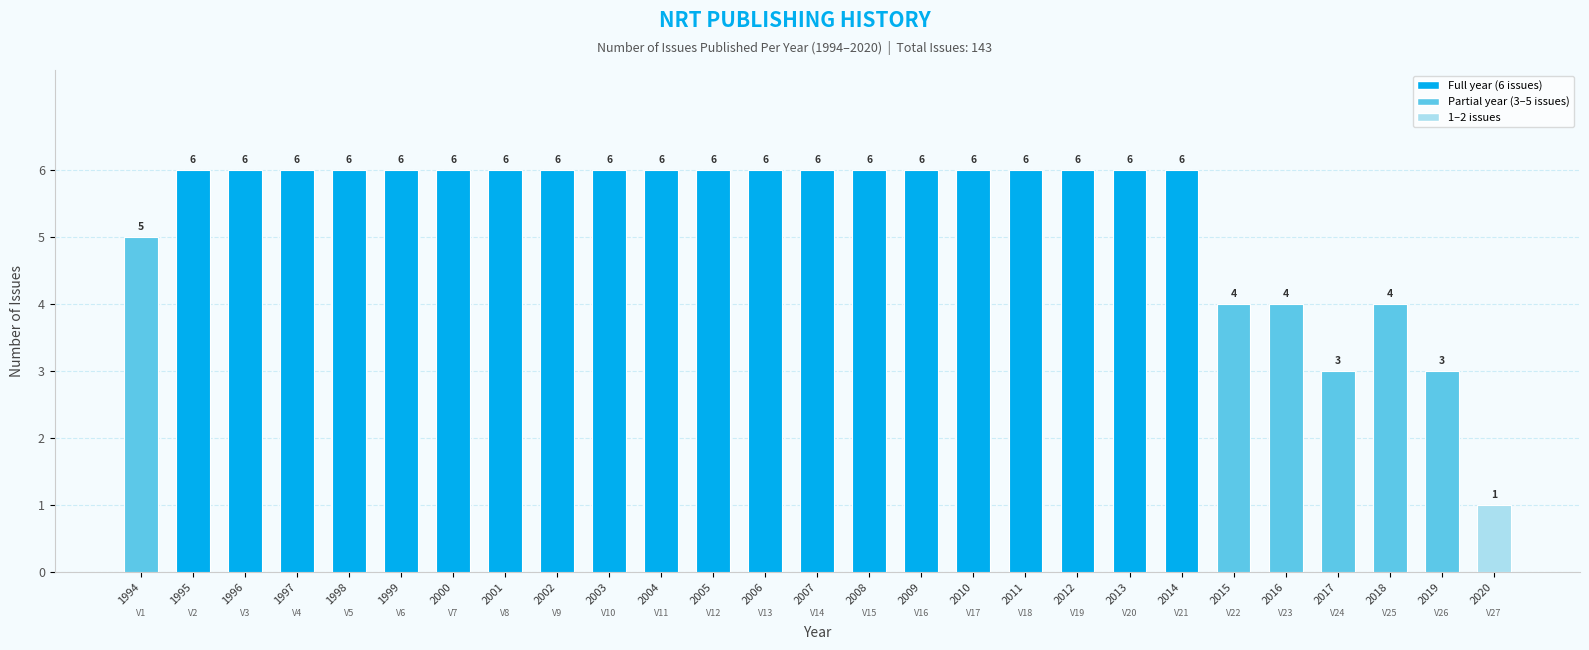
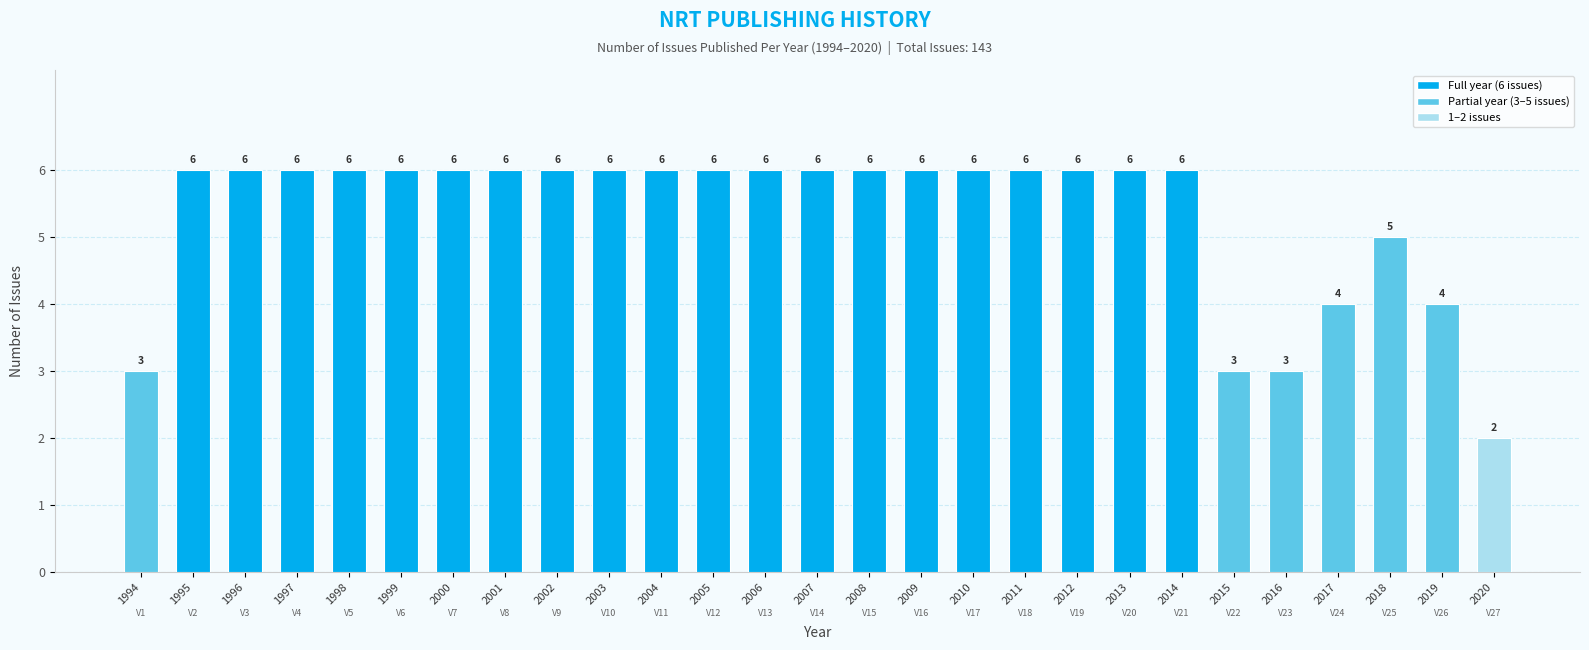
  {
-   "1994": 5,
+   "1994": 3,
    "1995": 6,
    "1996": 6,
    "1997": 6,
    "1998": 6,
    "1999": 6,
    "2000": 6,
    "2001": 6,
    "2002": 6,
    "2003": 6,
    "2004": 6,
    "2005": 6,
    "2006": 6,
    "2007": 6,
    "2008": 6,
    "2009": 6,
    "2010": 6,
    "2011": 6,
    "2012": 6,
    "2013": 6,
    "2014": 6,
-   "2015": 4,
-   "2016": 4,
-   "2017": 3,
-   "2018": 4,
-   "2019": 3,
-   "2020": 1
+   "2015": 3,
+   "2016": 3,
+   "2017": 4,
+   "2018": 5,
+   "2019": 4,
+   "2020": 2
  }
